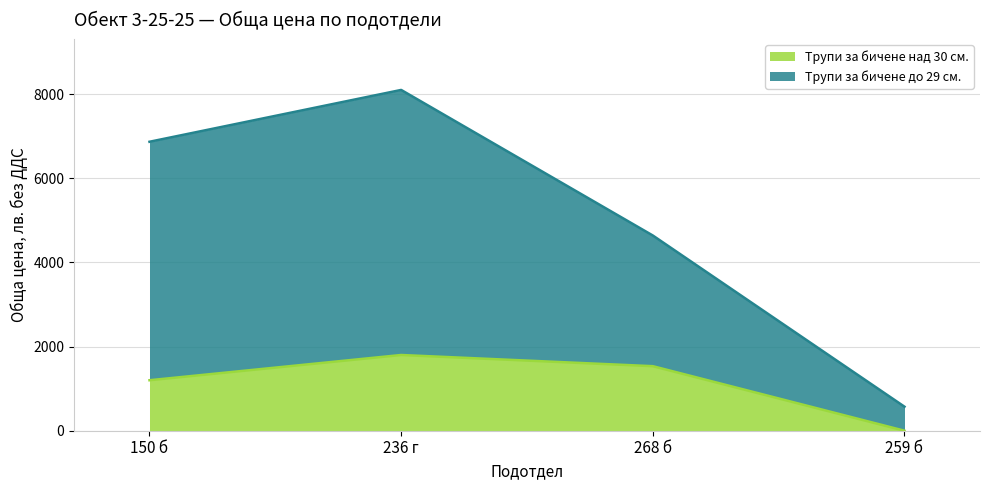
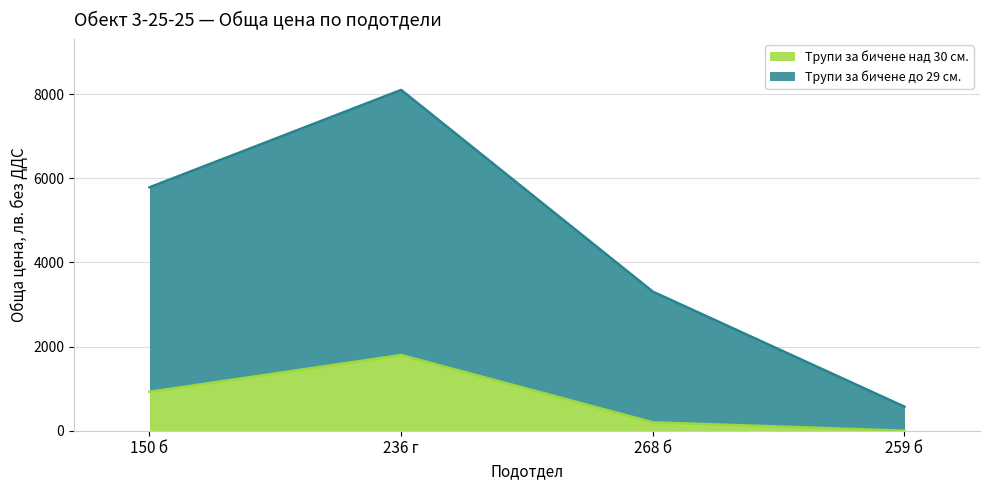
  {
    "Трупи за бичене над 30 см.": {
-     "150 б": 1200,
+     "150 б": 900,
      "236 г": 1800,
-     "268 б": 1500,
+     "268 б": 200,
      "259 б": 0
    },
    "Трупи за бичене до 29 см.": {
-     "150 б": 5700,
+     "150 б": 4900,
      "236 г": 6300,
      "268 б": 3100,
      "259 б": 600
    }
  }
